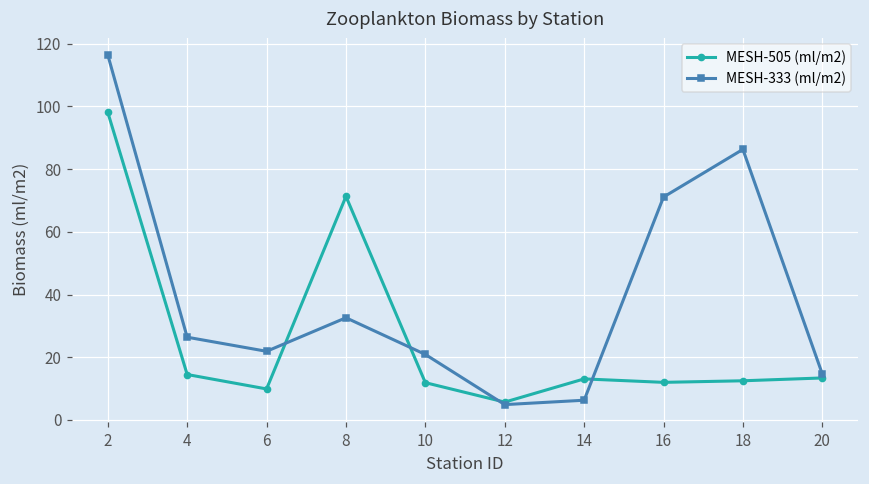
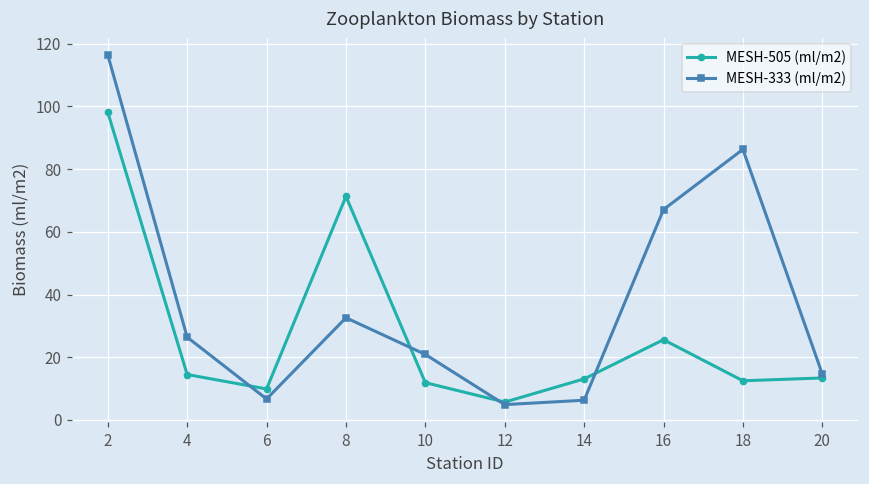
  {
    "MESH-505 (ml/m2)": {
      "2": 98,
      "4": 15,
      "6": 10,
      "8": 71,
      "10": 12,
      "14": 13,
-     "16": 12,
+     "16": 26,
      "18": 13,
      "20": 13
    },
    "MESH-333 (ml/m2)": {
      "2": 116,
      "4": 26,
-     "6": 22,
+     "6": 7,
      "8": 33,
      "10": 21,
      "14": 6,
-     "16": 71,
+     "16": 67,
      "18": 86,
      "20": 15
    }
  }
